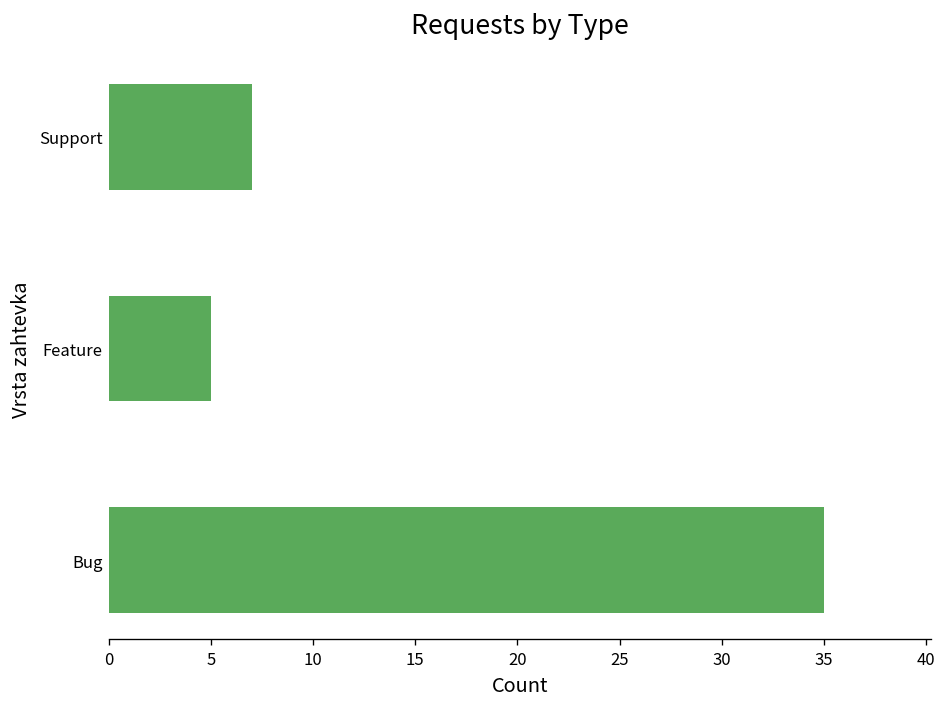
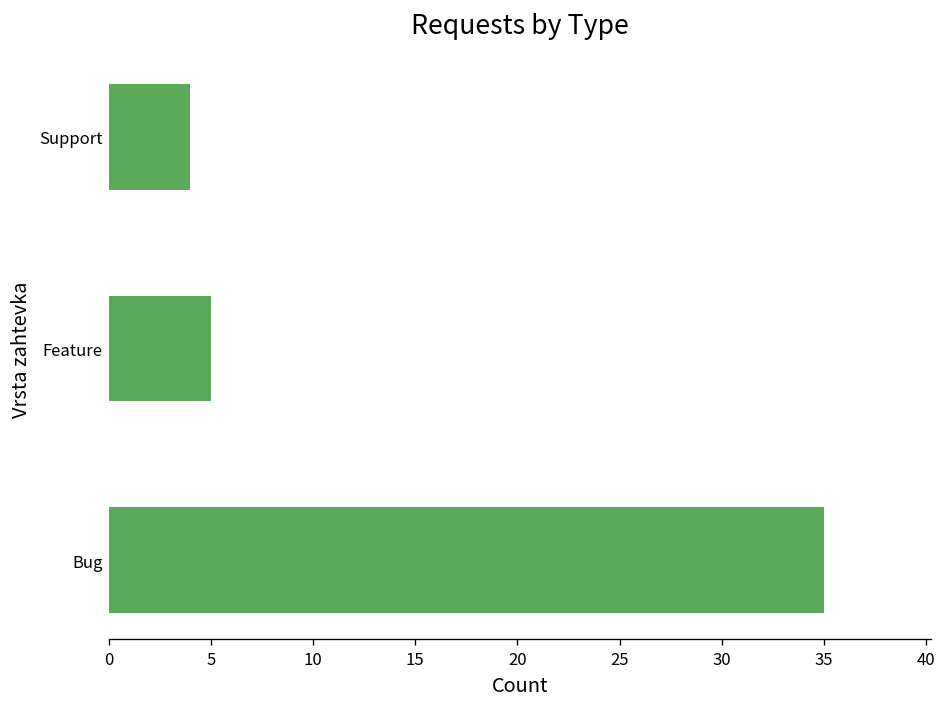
  {
-   "Support": 7,
+   "Support": 4,
    "Feature": 5,
    "Bug": 35
  }
